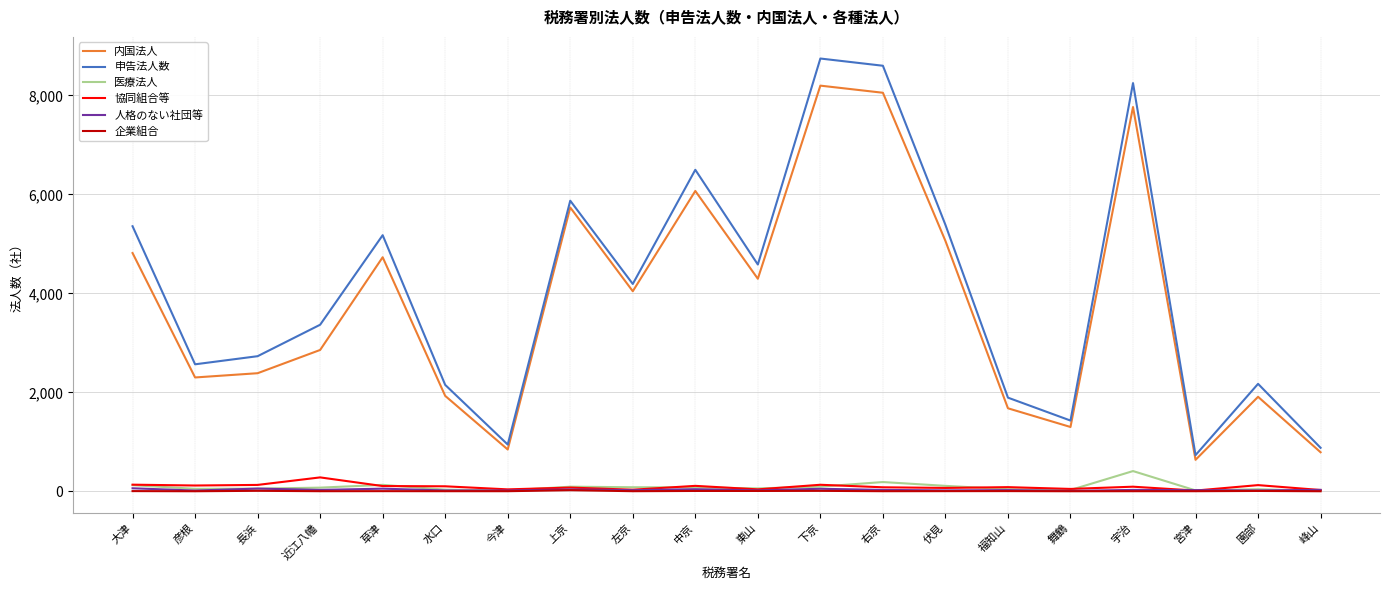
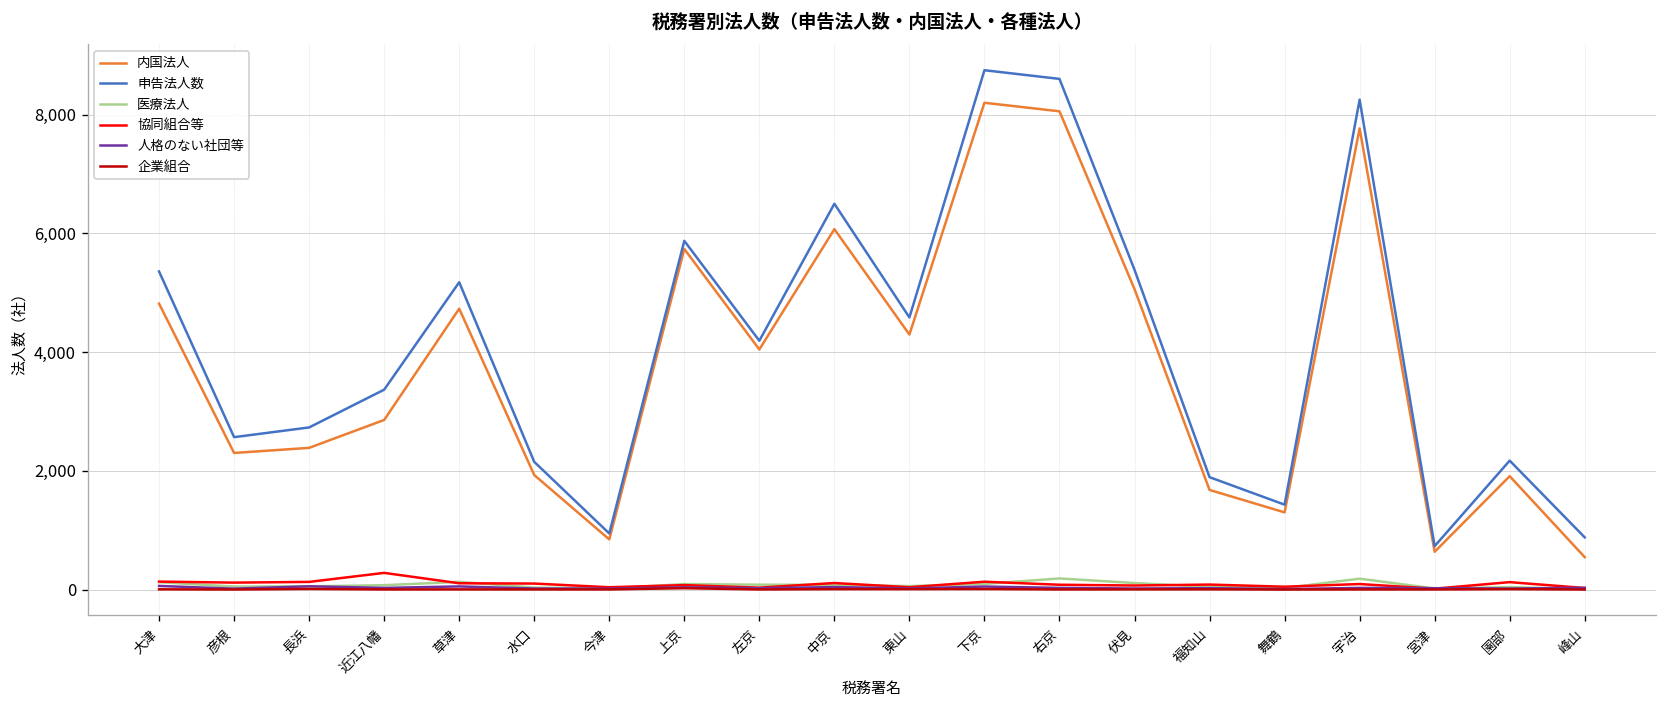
  {
    "内国法人": {
      "大津": "4,800",
      "彦根": "2,300",
      "長浜": "2,400",
      "近江八幡": "2,900",
      "草津": "4,700",
      "水口": "1,900",
      "今津": "800",
      "上京": "5,700",
      "左京": "4,000",
      "中京": "6,100",
      "東山": "4,300",
      "下京": "8,200",
      "右京": "8,100",
      "伏見": "5,100",
      "福知山": "1,700",
      "舞鶴": "1,300",
      "宇治": "7,800",
      "宮津": "600",
      "園部": "1,900",
-     "峰山": "800"
+     "峰山": "500"
    },
    "申告法人数": {
      "大津": "5,400",
      "彦根": "2,600",
      "長浜": "2,700",
      "近江八幡": "3,400",
      "草津": "5,200",
      "水口": "2,200",
      "今津": "900",
      "上京": "5,900",
      "左京": "4,200",
      "中京": "6,500",
      "東山": "4,600",
      "下京": "8,700",
      "右京": "8,600",
      "伏見": "5,400",
      "福知山": "1,900",
      "舞鶴": "1,400",
      "宇治": "8,300",
      "宮津": "700",
      "園部": "2,200",
      "峰山": "900"
    },
    "医療法人": {
      "右京": "200",
-     "宇治": "400"
+     "宇治": "200"
    },
    "協同組合等": {
      "彦根": "100",
      "長浜": "100",
      "近江八幡": "300",
      "水口": "100",
      "右京": "100",
      "宇治": "100",
      "園部": "100"
    },
    "人格のない社団等": {
      "大津": "100"
    },
    "企業組合": {
      "大津": "0"
    }
  }
